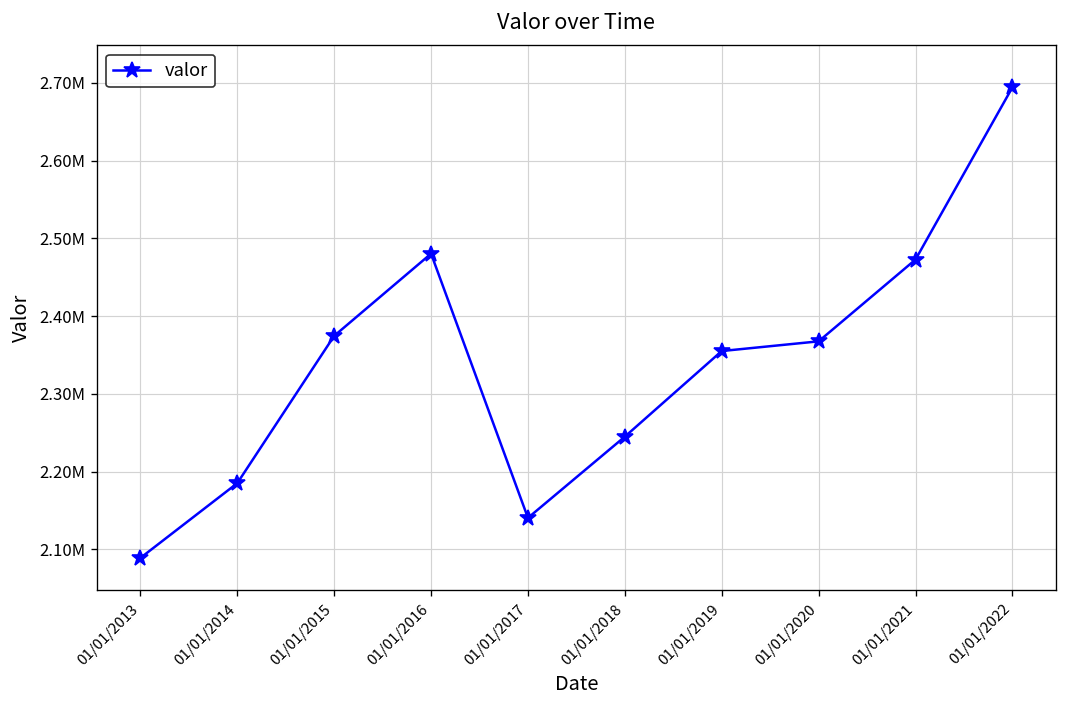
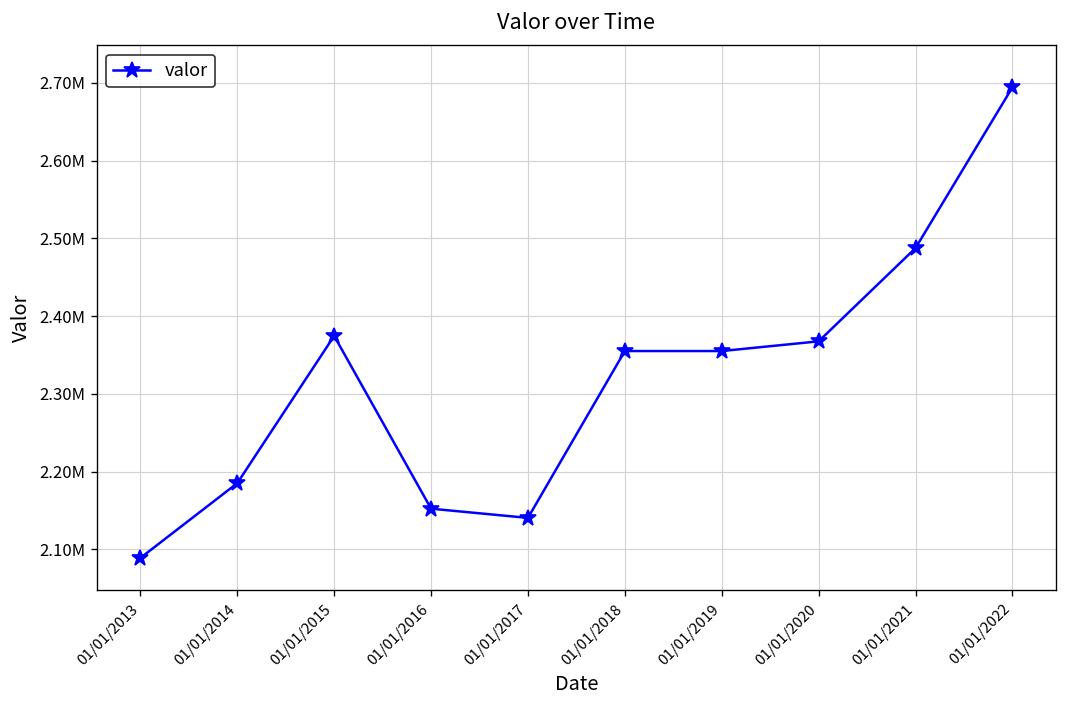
  {
    "01/01/2013": 2090000,
    "01/01/2014": 2190000,
    "01/01/2015": 2370000,
-   "01/01/2016": 2480000,
+   "01/01/2016": 2150000,
    "01/01/2017": 2140000,
-   "01/01/2018": 2240000,
+   "01/01/2018": 2350000,
    "01/01/2019": 2350000,
    "01/01/2020": 2370000,
-   "01/01/2021": 2470000,
+   "01/01/2021": 2490000,
    "01/01/2022": 2690000
  }
